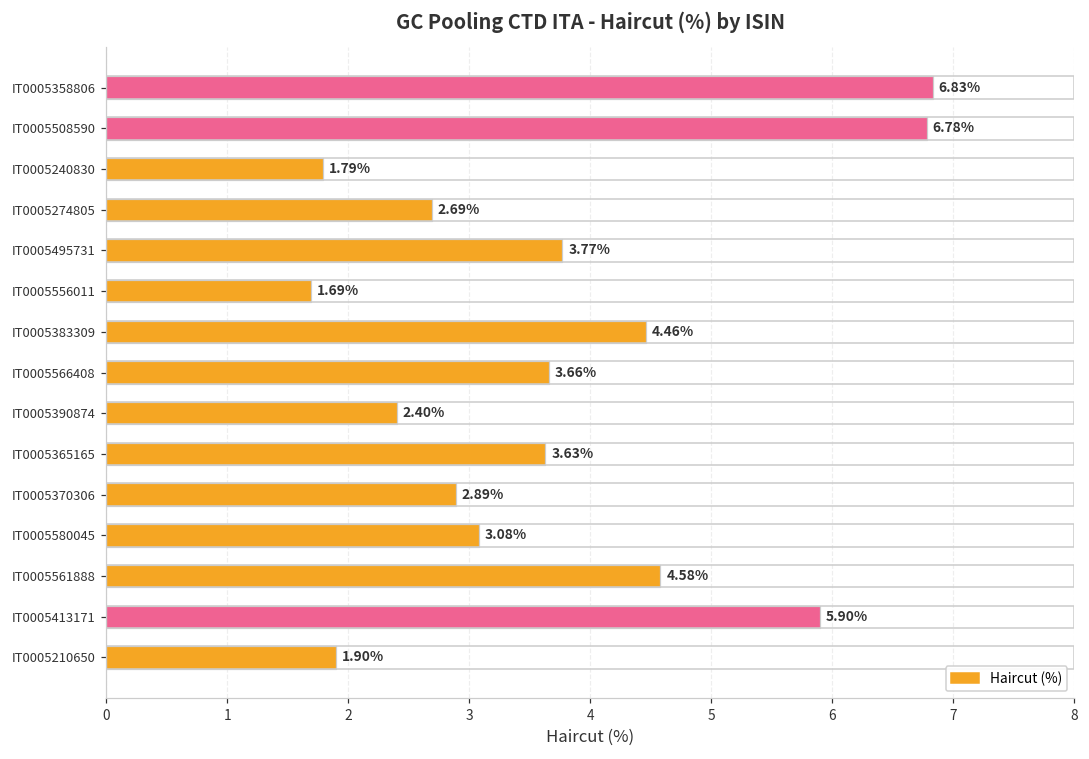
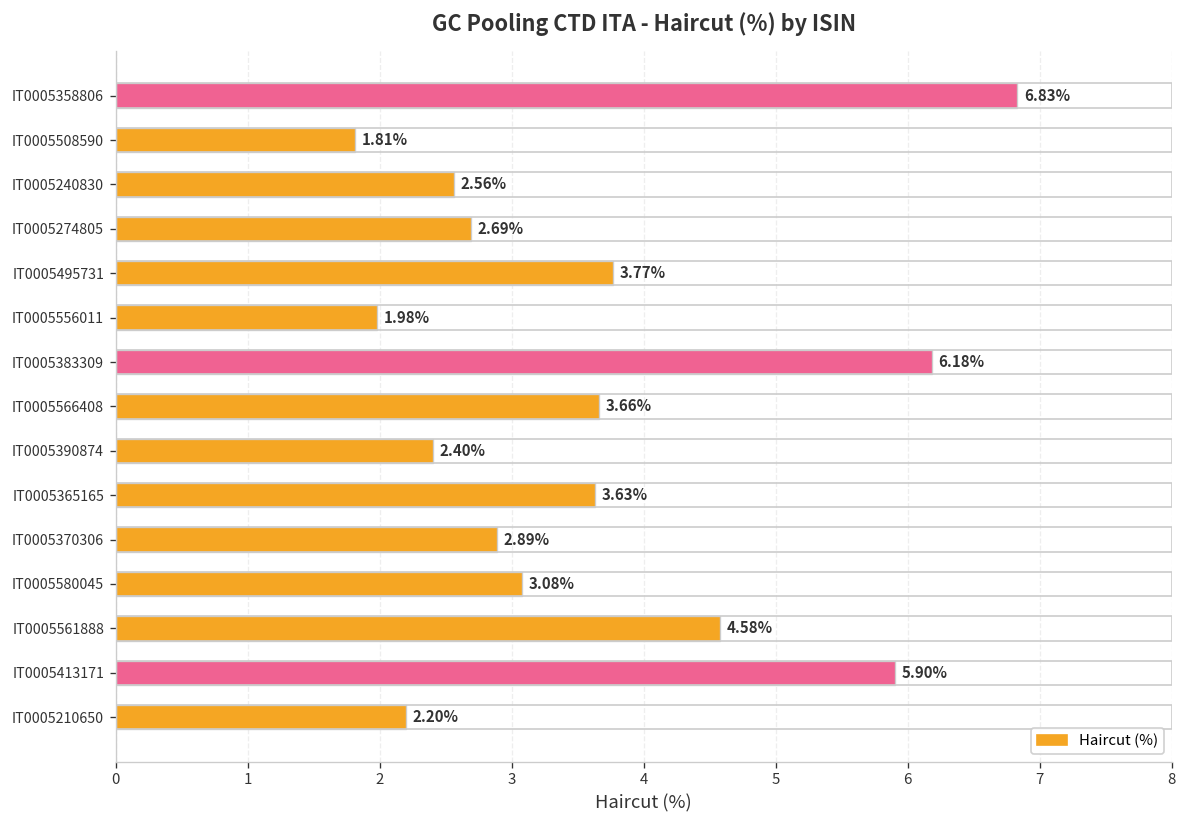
  {
    "IT0005358806": "6.83%",
-   "IT0005508590": "6.78%",
-   "IT0005240830": "1.79%",
+   "IT0005508590": "1.81%",
+   "IT0005240830": "2.56%",
    "IT0005274805": "2.69%",
    "IT0005495731": "3.77%",
-   "IT0005556011": "1.69%",
-   "IT0005383309": "4.46%",
+   "IT0005556011": "1.98%",
+   "IT0005383309": "6.18%",
    "IT0005566408": "3.66%",
    "IT0005390874": "2.40%",
    "IT0005365165": "3.63%",
    "IT0005370306": "2.89%",
    "IT0005580045": "3.08%",
    "IT0005561888": "4.58%",
    "IT0005413171": "5.90%",
-   "IT0005210650": "1.90%"
+   "IT0005210650": "2.20%"
  }
